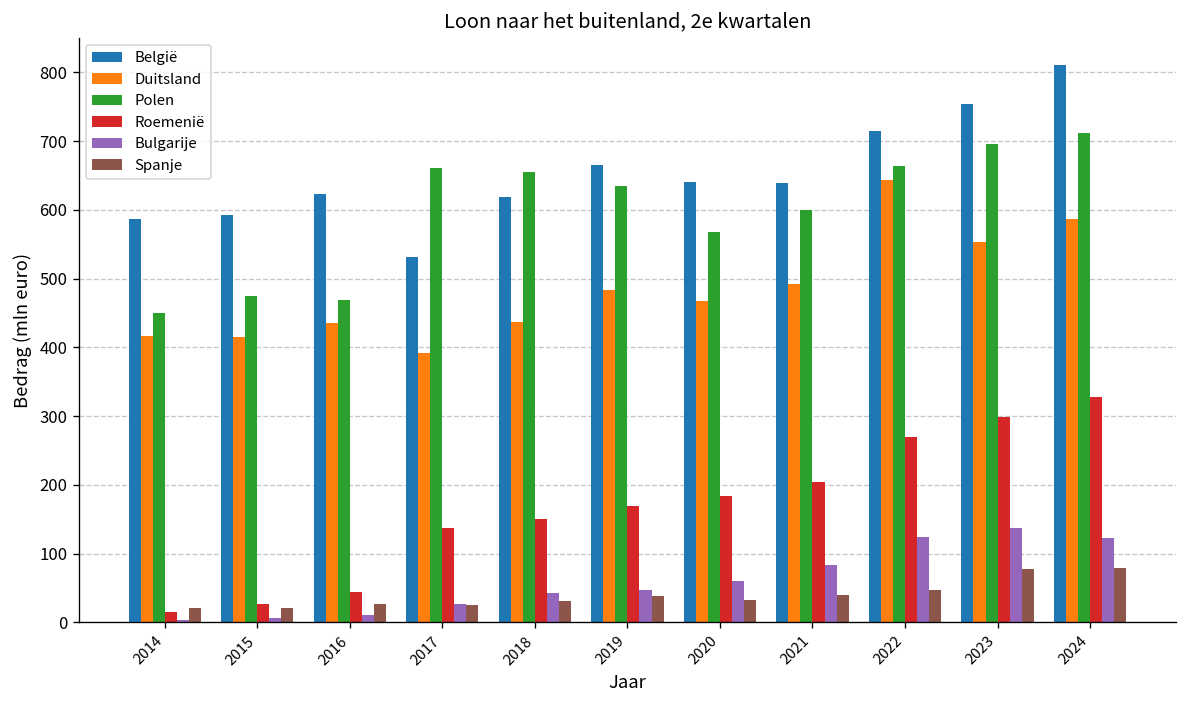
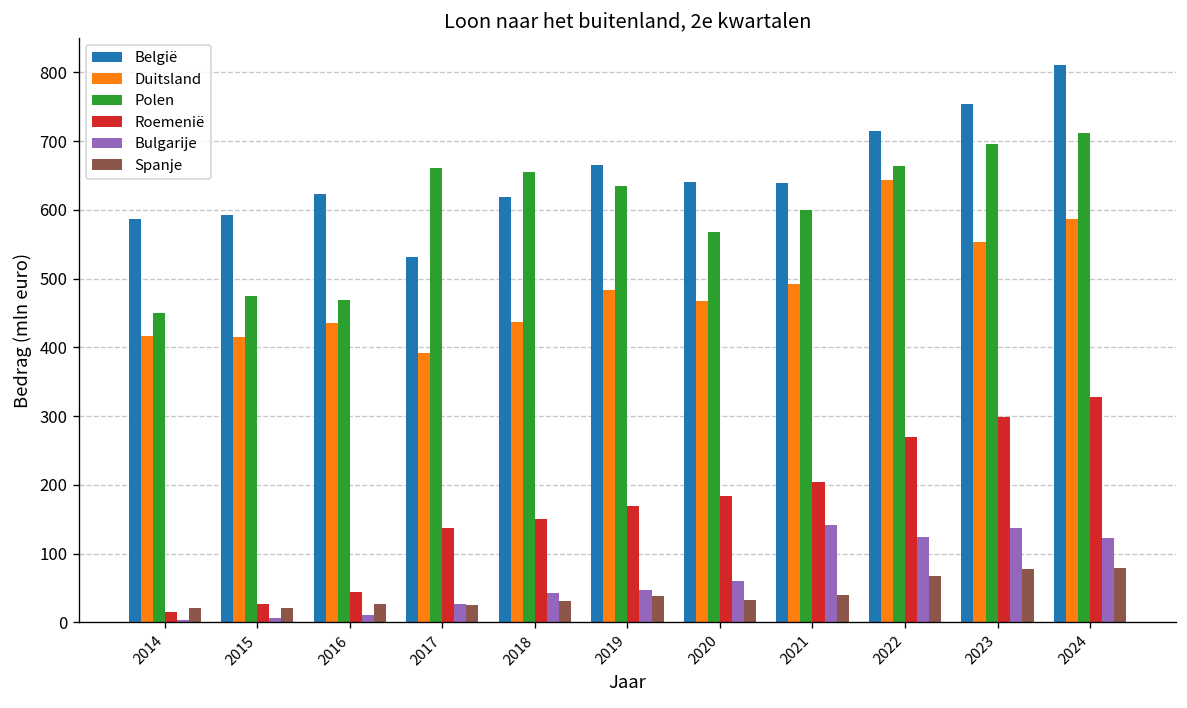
  {
    "België": {
      "2014": 590,
      "2015": 590,
      "2016": 620,
      "2017": 530,
      "2018": 620,
      "2019": 660,
      "2020": 640,
      "2021": 640,
      "2022": 710,
      "2023": 750,
      "2024": 810
    },
    "Duitsland": {
      "2014": 420,
      "2015": 420,
      "2016": 440,
      "2017": 390,
      "2018": 440,
      "2019": 480,
      "2020": 470,
      "2021": 490,
      "2022": 640,
      "2023": 550,
      "2024": 590
    },
    "Polen": {
      "2014": 450,
      "2015": 480,
      "2016": 470,
      "2017": 660,
      "2018": 660,
      "2019": 630,
      "2020": 570,
      "2021": 600,
      "2022": 660,
      "2023": 700,
      "2024": 710
    },
    "Roemenië": {
      "2014": 10,
      "2015": 30,
      "2016": 40,
      "2017": 140,
      "2018": 150,
      "2019": 170,
      "2020": 180,
      "2021": 200,
      "2022": 270,
      "2023": 300,
      "2024": 330
    },
    "Bulgarije": {
      "2015": 10,
      "2016": 10,
      "2017": 30,
      "2018": 40,
      "2019": 50,
      "2020": 60,
-     "2021": 80,
+     "2021": 140,
      "2022": 120,
      "2023": 140,
      "2024": 120
    },
    "Spanje": {
      "2014": 20,
      "2015": 20,
      "2016": 30,
      "2017": 30,
      "2018": 30,
      "2019": 40,
      "2020": 30,
      "2021": 40,
-     "2022": 50,
+     "2022": 70,
      "2023": 80,
      "2024": 80
    }
  }
